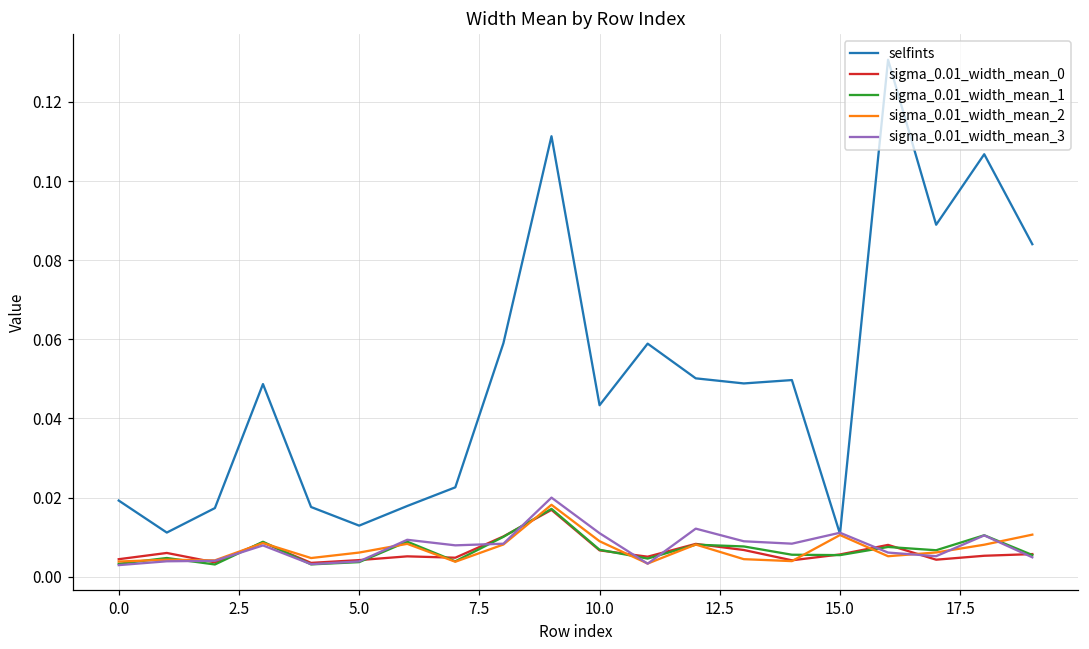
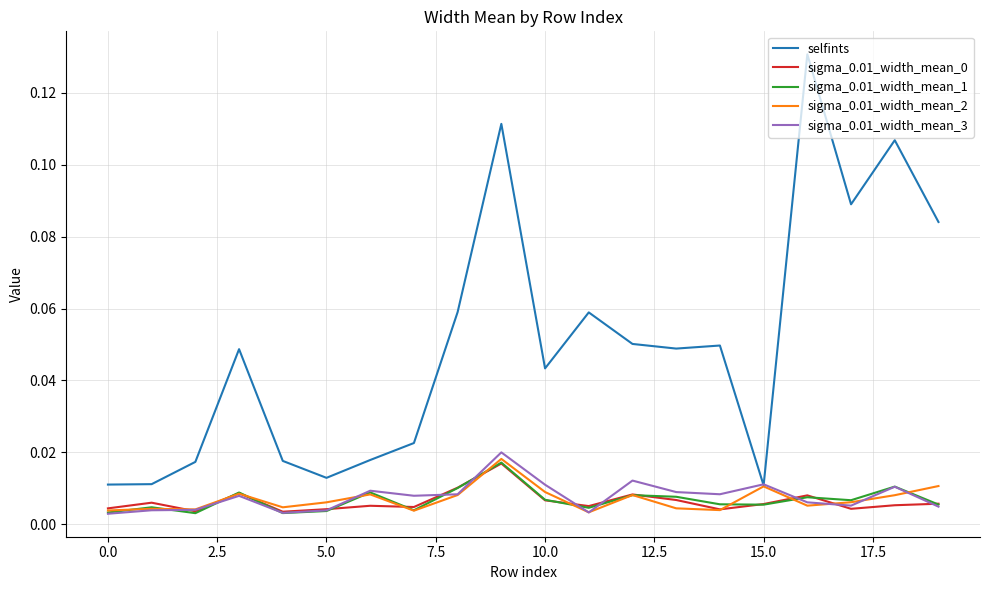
  {
    "selfints": {
-     "0.0": 0.019,
+     "0.0": 0.011,
      "5.0": 0.013,
      "10.0": 0.043
    },
    "sigma_0.01_width_mean_2": {
      "5.0": 0.006,
      "10.0": 0.009
    },
    "sigma_0.01_width_mean_3": {
      "10.0": 0.011
    }
  }
